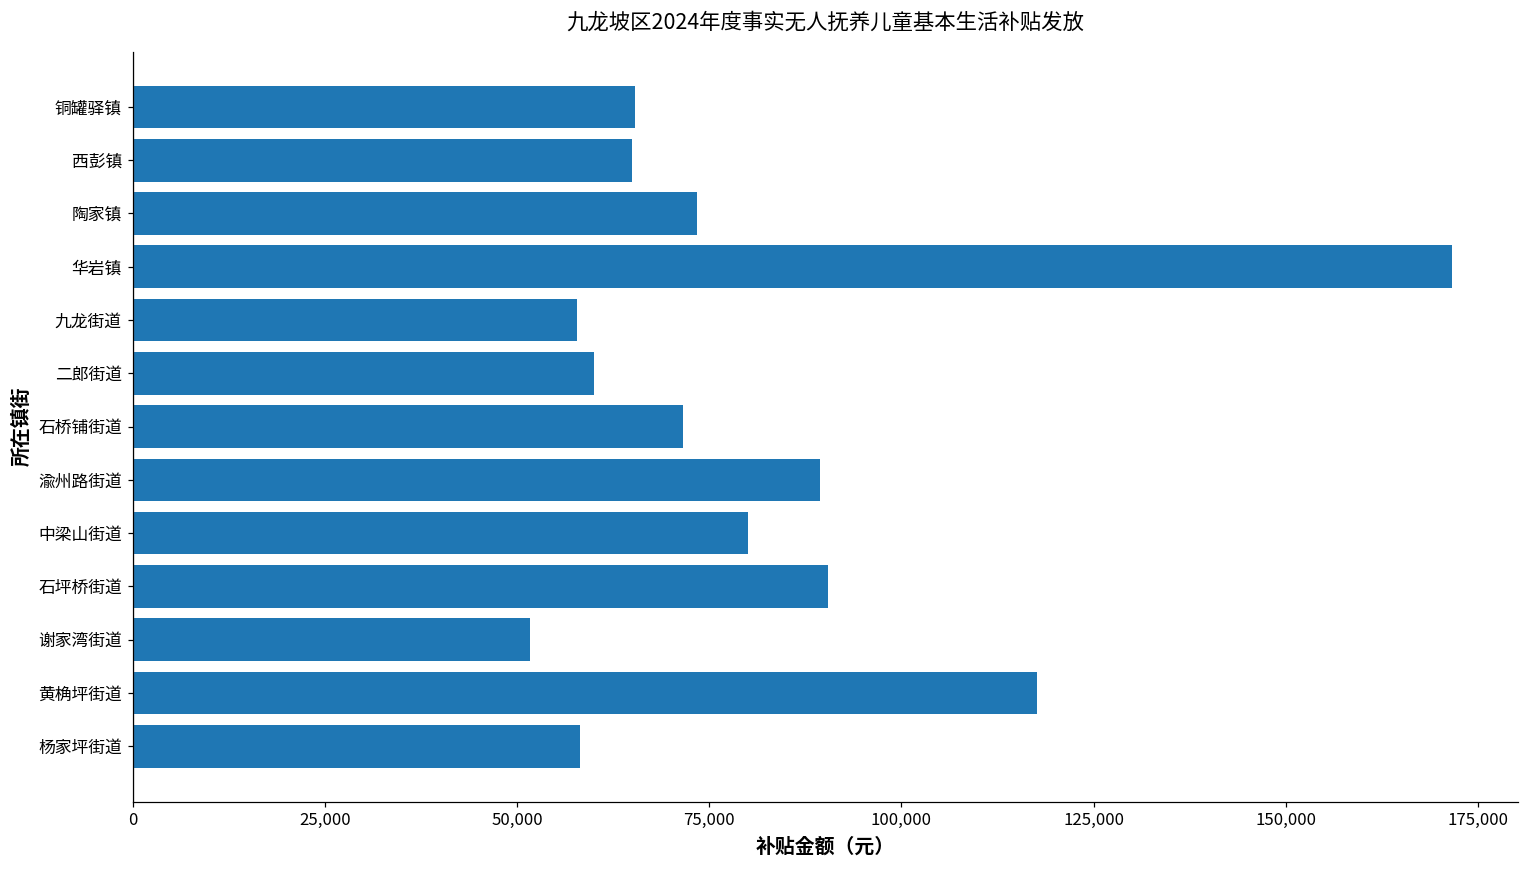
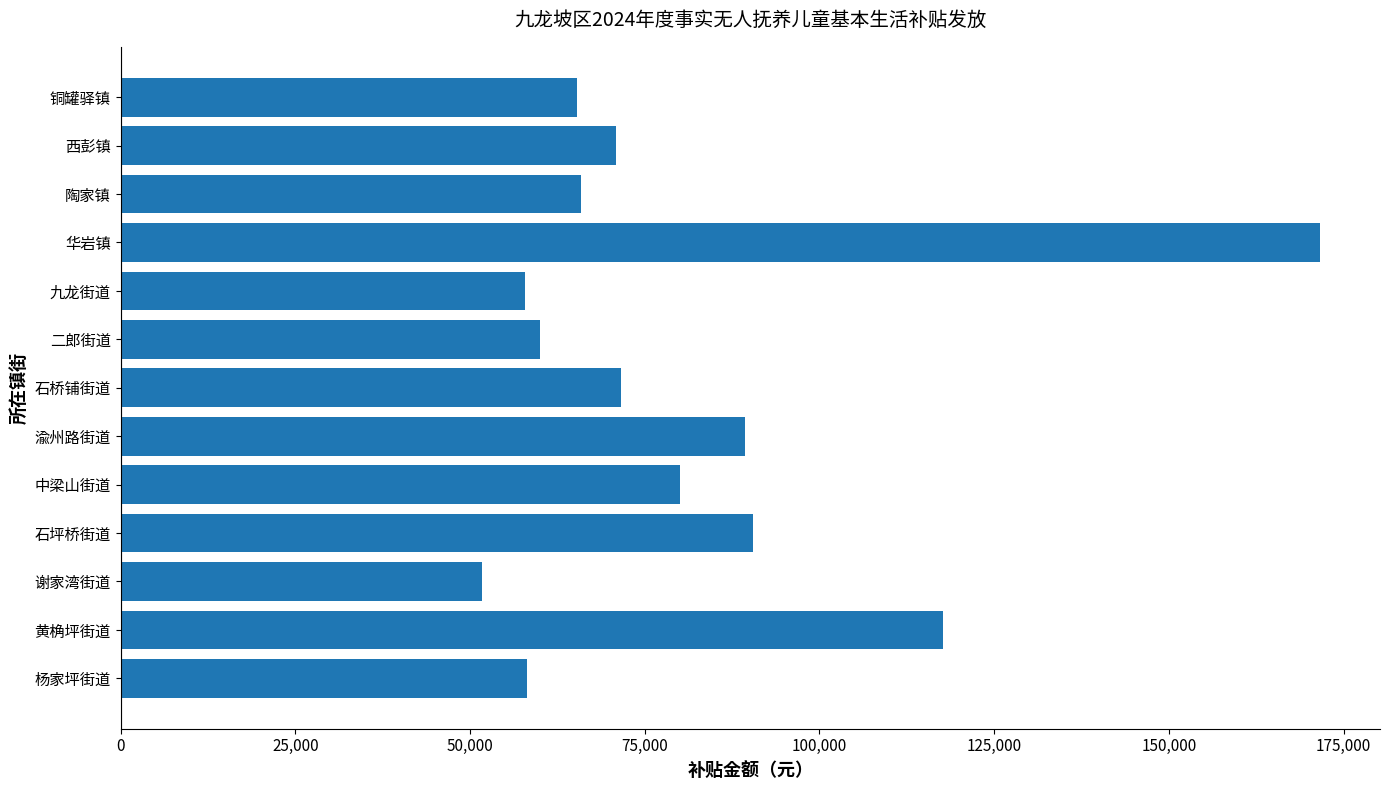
  {
    "铜罐驿镇": "65,000",
-   "西彭镇": "65,000",
-   "陶家镇": "73,000",
+   "西彭镇": "71,000",
+   "陶家镇": "66,000",
    "华岩镇": "172,000",
    "九龙街道": "58,000",
    "二郎街道": "60,000",
    "石桥铺街道": "72,000",
    "渝州路街道": "89,000",
    "中梁山街道": "80,000",
    "石坪桥街道": "90,000",
    "谢家湾街道": "52,000",
    "黄桷坪街道": "118,000",
    "杨家坪街道": "58,000"
  }
